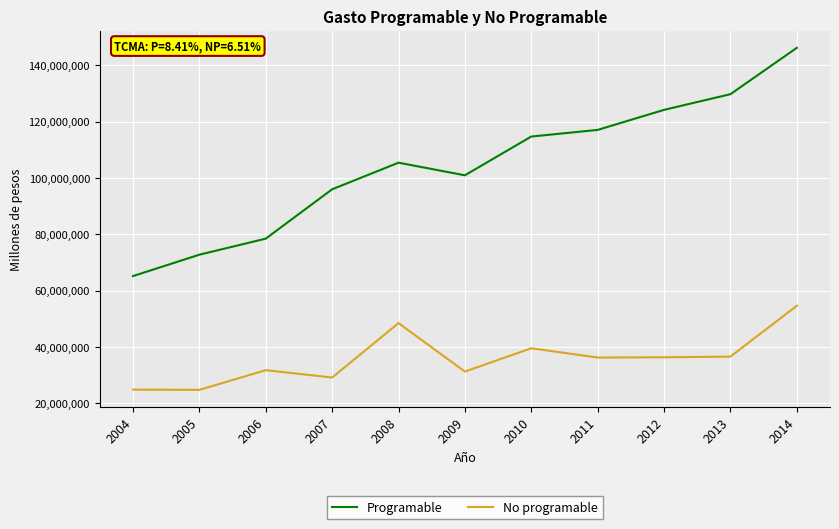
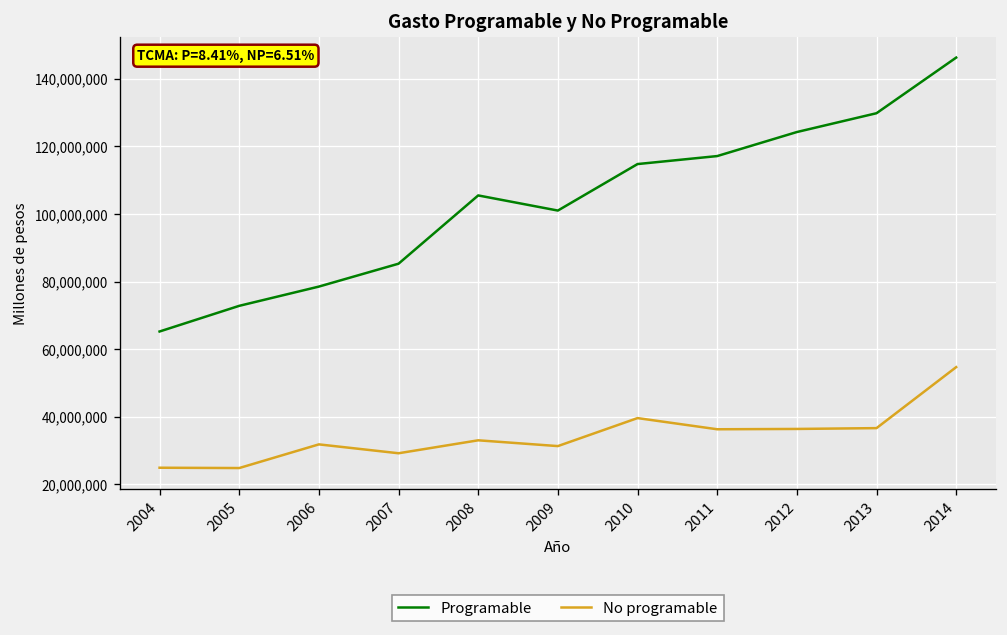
  {
    "Programable": {
      "2004": "65,000,000",
      "2005": "73,000,000",
      "2006": "78,000,000",
-     "2007": "96,000,000",
+     "2007": "85,000,000",
      "2008": "105,000,000",
      "2009": "101,000,000",
      "2010": "115,000,000",
      "2011": "117,000,000",
      "2012": "124,000,000",
      "2013": "130,000,000",
      "2014": "146,000,000"
    },
    "No programable": {
      "2004": "25,000,000",
      "2005": "25,000,000",
      "2006": "32,000,000",
      "2007": "29,000,000",
-     "2008": "49,000,000",
+     "2008": "33,000,000",
      "2009": "31,000,000",
      "2010": "40,000,000",
      "2011": "36,000,000",
      "2012": "36,000,000",
      "2013": "37,000,000",
      "2014": "55,000,000"
    }
  }
